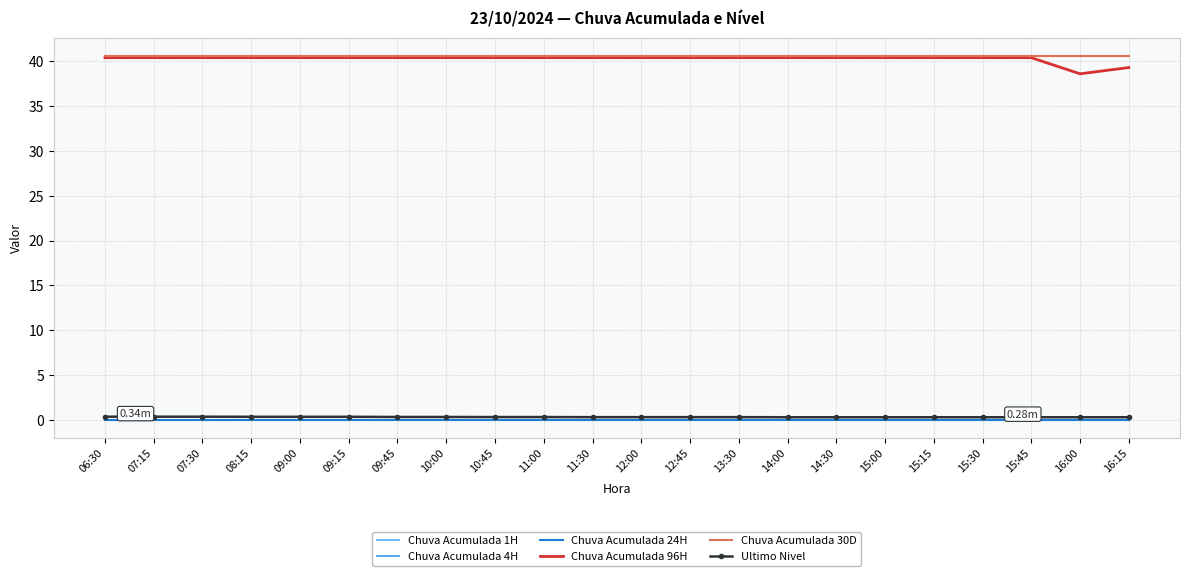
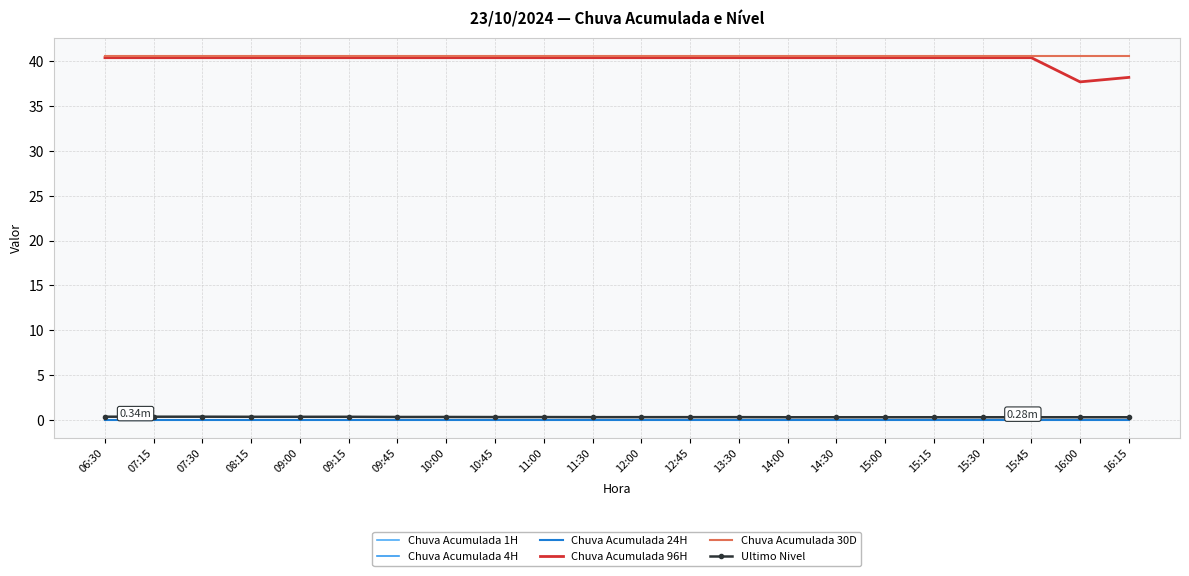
  {
    "Chuva Acumulada 24H": {
      "06:30": 0,
      "07:30": 0,
      "08:15": 0,
      "09:00": 0,
      "09:15": 0,
      "09:45": 0,
      "10:00": 0,
      "10:45": 0,
      "11:00": 0,
      "11:30": 0,
      "12:00": 0,
      "12:45": 0,
      "13:30": 0
    },
    "Chuva Acumulada 96H": {
-     "16:00": 39,
-     "16:15": 39
+     "16:00": 38,
+     "16:15": 38
    },
    "Chuva Acumulada 30D": {
      "16:00": 41,
      "16:15": 41
    },
    "Ultimo Nivel": {
      "07:30": 0,
      "08:15": 0,
      "09:00": 0,
      "09:15": 0,
      "09:45": 0,
      "10:00": 0,
      "10:45": 0,
      "11:00": 0,
      "11:30": 0,
      "12:00": 0,
      "12:45": 0,
      "13:30": 0
    }
  }
